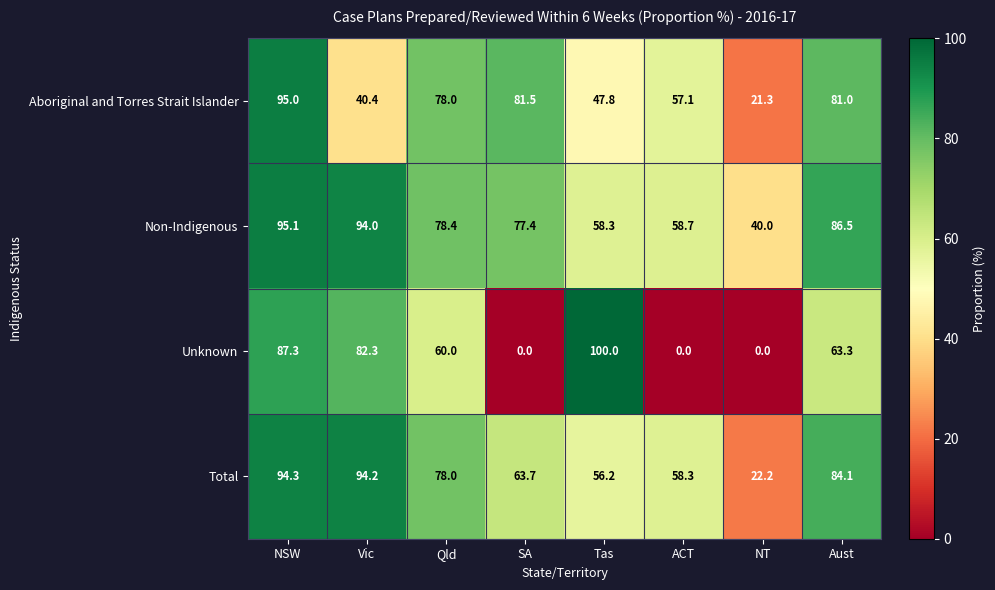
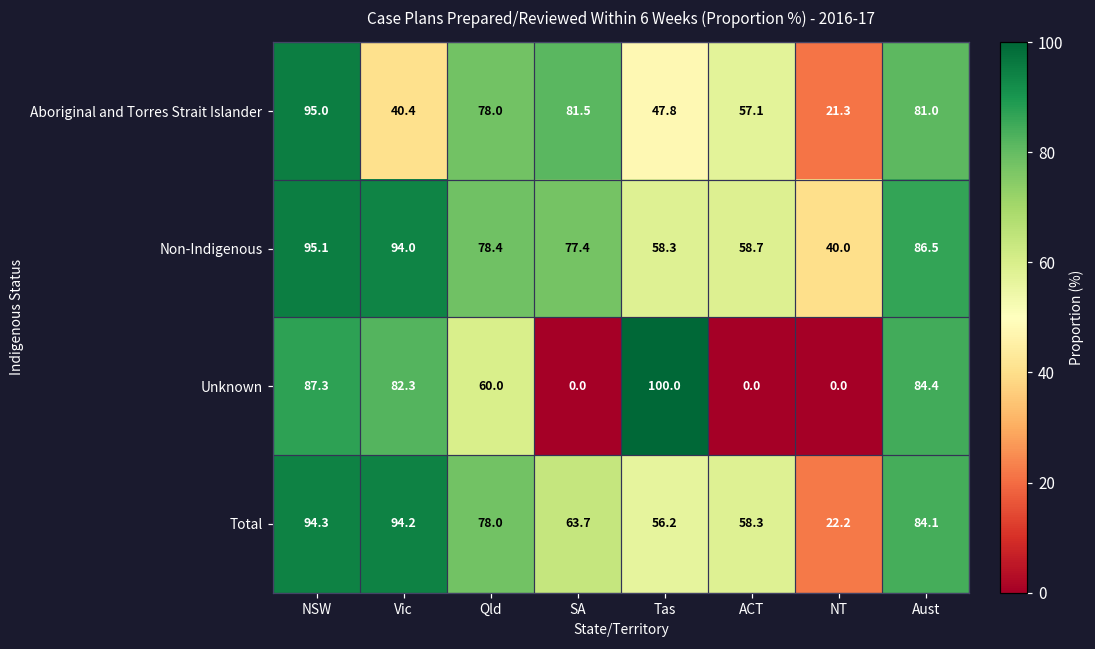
  {
    "Aboriginal and Torres Strait Islander": {
      "NSW": 95.0,
      "Vic": 40.4,
      "Qld": 78.0,
      "SA": 81.5,
      "Tas": 47.8,
      "ACT": 57.1,
      "NT": 21.3,
      "Aust": 81.0
    },
    "Non-Indigenous": {
      "NSW": 95.1,
      "Vic": 94.0,
      "Qld": 78.4,
      "SA": 77.4,
      "Tas": 58.3,
      "ACT": 58.7,
      "NT": 40.0,
      "Aust": 86.5
    },
    "Unknown": {
      "NSW": 87.3,
      "Vic": 82.3,
      "Qld": 60.0,
      "SA": 0.0,
      "Tas": 100.0,
      "ACT": 0.0,
      "NT": 0.0,
-     "Aust": 63.3
+     "Aust": 84.4
    },
    "Total": {
      "NSW": 94.3,
      "Vic": 94.2,
      "Qld": 78.0,
      "SA": 63.7,
      "Tas": 56.2,
      "ACT": 58.3,
      "NT": 22.2,
      "Aust": 84.1
    }
  }
